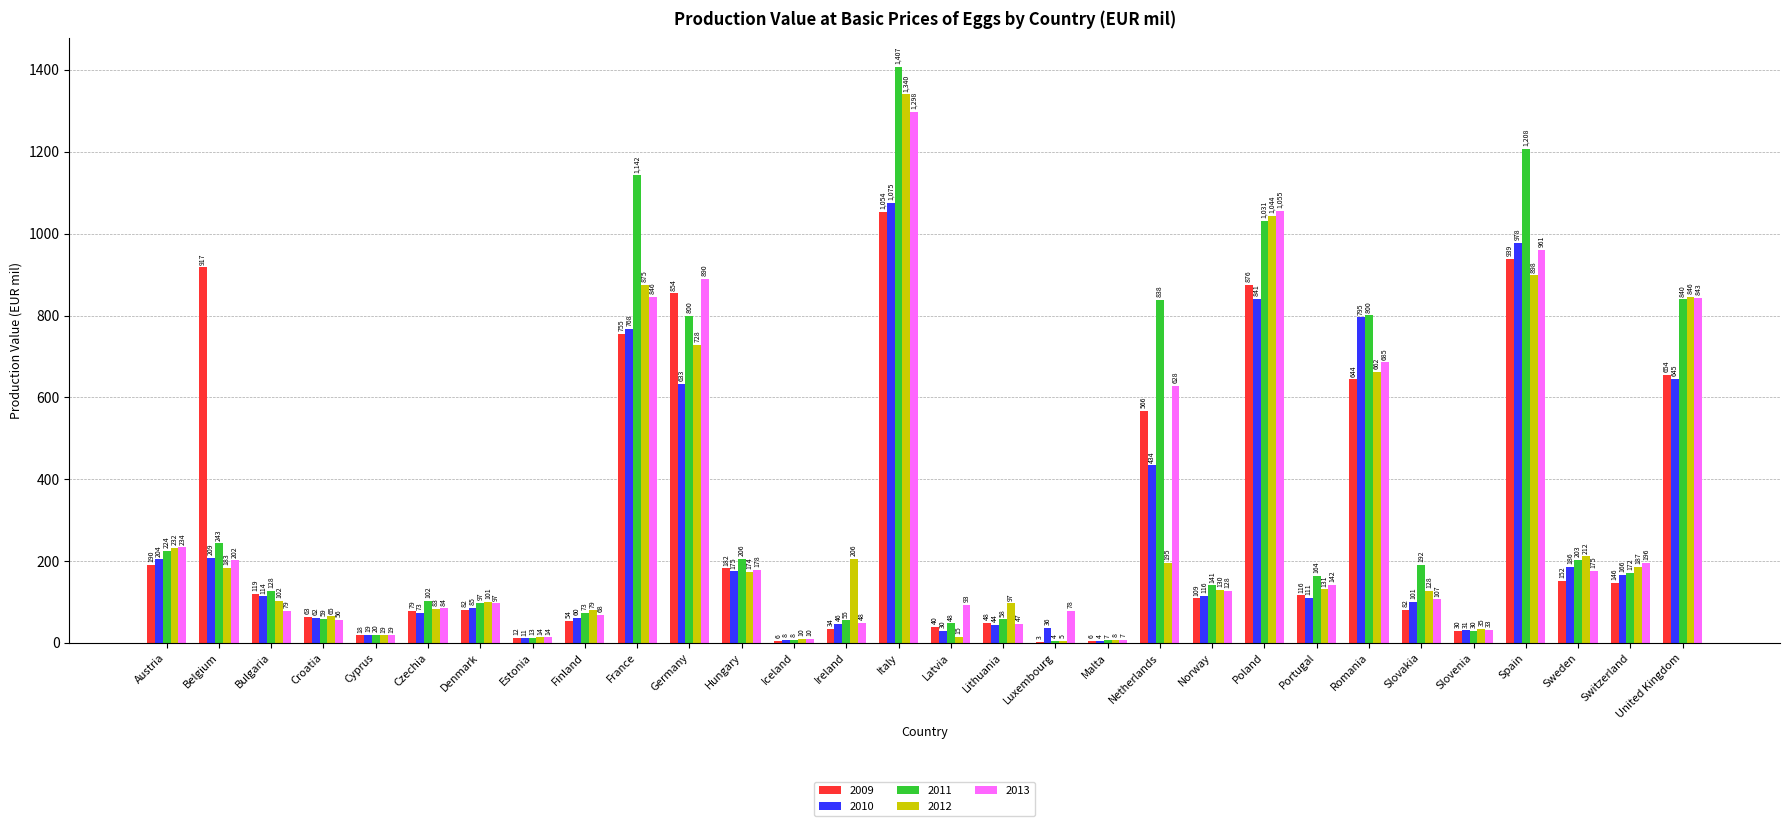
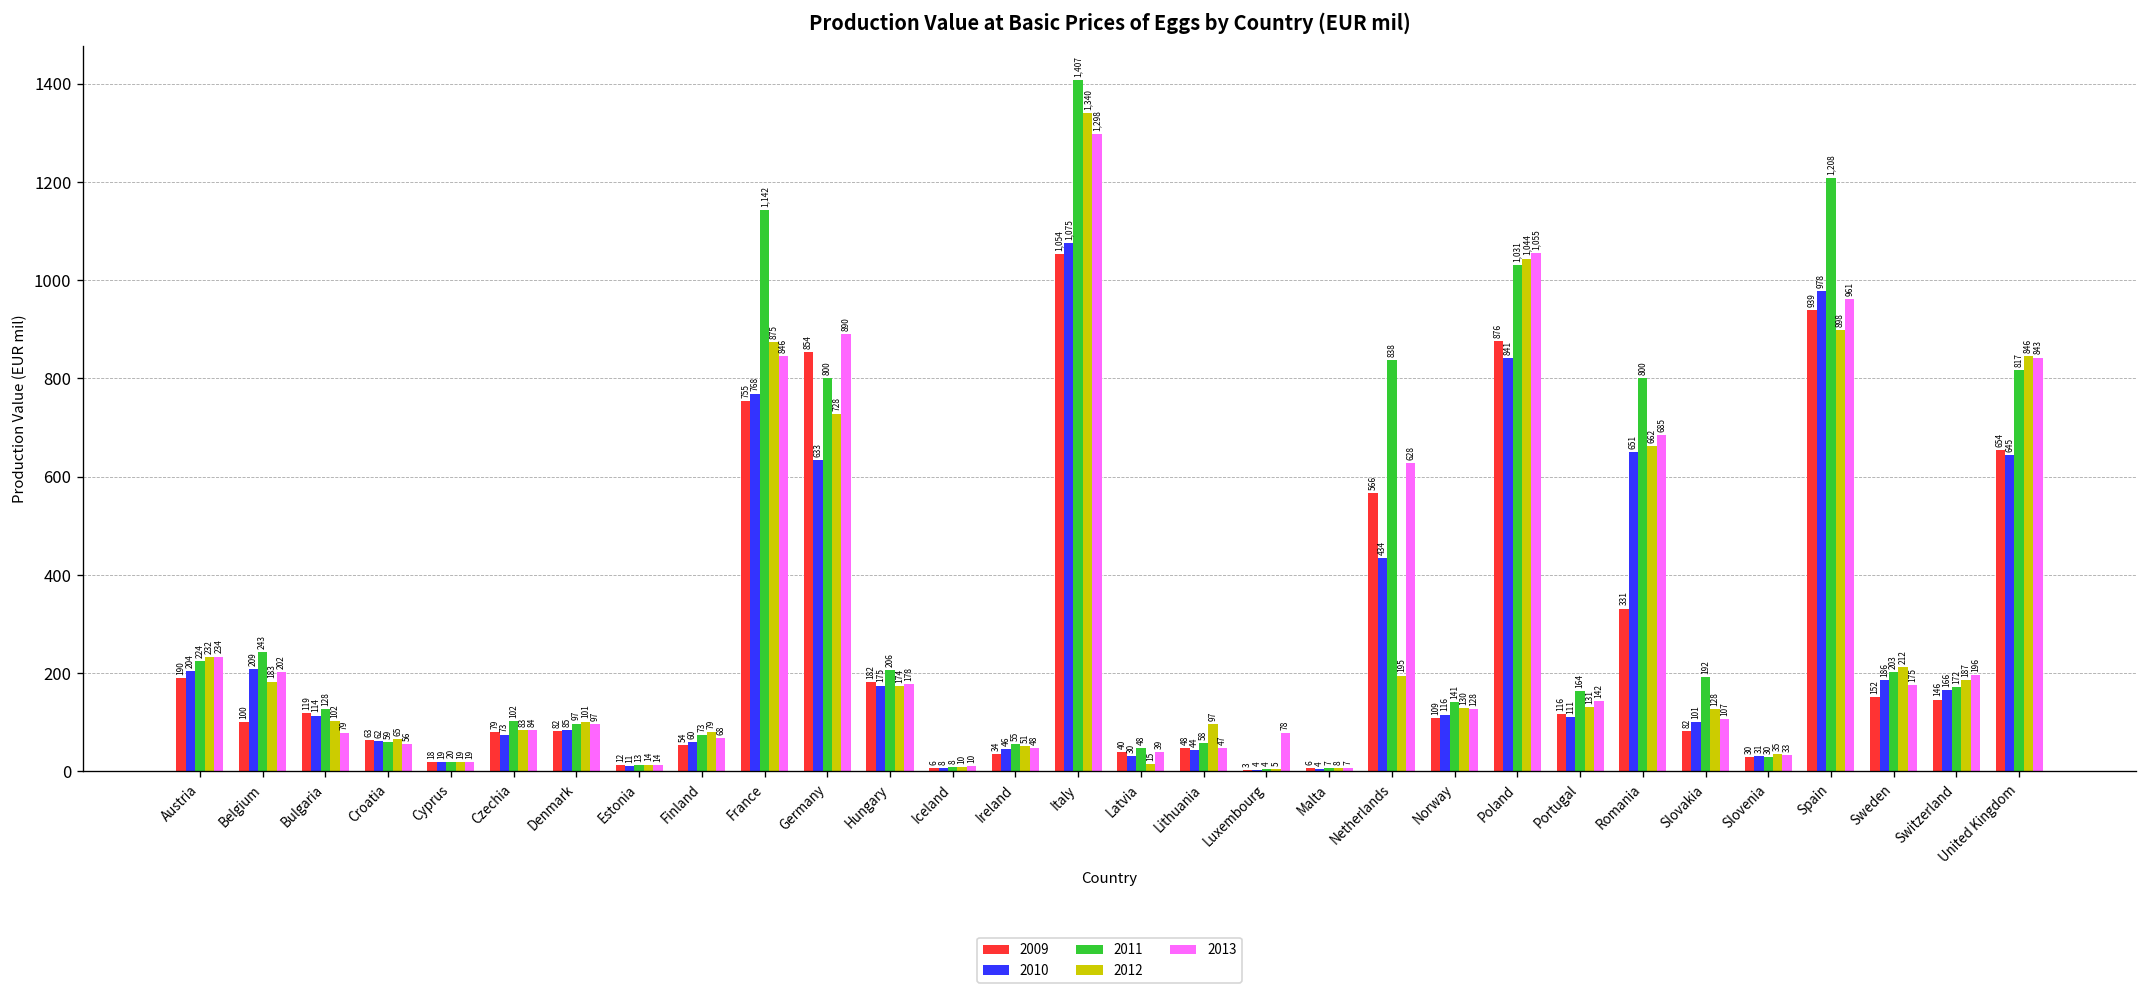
  {
    "2009": {
      "Austria": "190",
-     "Belgium": "917",
+     "Belgium": "100",
      "Bulgaria": "119",
      "Croatia": "63",
      "Cyprus": "18",
      "Czechia": "79",
      "Denmark": "82",
      "Estonia": "12",
      "Finland": "54",
      "France": "755",
      "Germany": "854",
      "Hungary": "182",
      "Iceland": "6",
      "Ireland": "34",
      "Italy": "1,054",
      "Latvia": "40",
      "Lithuania": "48",
      "Luxembourg": "3",
      "Malta": "6",
      "Netherlands": "566",
      "Norway": "109",
      "Poland": "876",
      "Portugal": "116",
-     "Romania": "644",
+     "Romania": "331",
      "Slovakia": "82",
      "Slovenia": "30",
      "Spain": "939",
      "Sweden": "152",
      "Switzerland": "146",
      "United Kingdom": "654"
    },
    "2010": {
      "Austria": "204",
      "Belgium": "209",
      "Bulgaria": "114",
      "Croatia": "62",
      "Cyprus": "19",
      "Czechia": "73",
      "Denmark": "85",
      "Estonia": "11",
      "Finland": "60",
      "France": "768",
      "Germany": "633",
      "Hungary": "175",
      "Iceland": "8",
      "Ireland": "46",
      "Italy": "1,075",
      "Latvia": "30",
      "Lithuania": "44",
-     "Luxembourg": "36",
+     "Luxembourg": "4",
      "Malta": "4",
      "Netherlands": "434",
      "Norway": "116",
      "Poland": "841",
      "Portugal": "111",
-     "Romania": "795",
+     "Romania": "651",
      "Slovakia": "101",
      "Slovenia": "31",
      "Spain": "978",
      "Sweden": "186",
      "Switzerland": "166",
      "United Kingdom": "645"
    },
    "2011": {
      "Austria": "224",
      "Belgium": "243",
      "Bulgaria": "128",
      "Croatia": "59",
      "Cyprus": "20",
      "Czechia": "102",
      "Denmark": "97",
      "Estonia": "13",
      "Finland": "73",
      "France": "1,142",
      "Germany": "800",
      "Hungary": "206",
      "Iceland": "8",
      "Ireland": "55",
      "Italy": "1,407",
      "Latvia": "48",
      "Lithuania": "58",
      "Luxembourg": "4",
      "Malta": "7",
      "Netherlands": "838",
      "Norway": "141",
      "Poland": "1,031",
      "Portugal": "164",
      "Romania": "800",
      "Slovakia": "192",
      "Slovenia": "30",
      "Spain": "1,208",
      "Sweden": "203",
      "Switzerland": "172",
-     "United Kingdom": "840"
+     "United Kingdom": "817"
    },
    "2012": {
      "Austria": "232",
      "Belgium": "183",
      "Bulgaria": "102",
      "Croatia": "65",
      "Cyprus": "19",
      "Czechia": "83",
      "Denmark": "101",
      "Estonia": "14",
      "Finland": "79",
      "France": "875",
      "Germany": "728",
      "Hungary": "174",
      "Iceland": "10",
-     "Ireland": "206",
+     "Ireland": "51",
      "Italy": "1,340",
      "Latvia": "15",
      "Lithuania": "97",
      "Luxembourg": "5",
      "Malta": "8",
      "Netherlands": "195",
      "Norway": "130",
      "Poland": "1,044",
      "Portugal": "131",
      "Romania": "662",
      "Slovakia": "128",
      "Slovenia": "35",
      "Spain": "898",
      "Sweden": "212",
      "Switzerland": "187",
      "United Kingdom": "846"
    },
    "2013": {
      "Austria": "234",
      "Belgium": "202",
      "Bulgaria": "79",
      "Croatia": "56",
      "Cyprus": "19",
      "Czechia": "84",
      "Denmark": "97",
      "Estonia": "14",
      "Finland": "68",
      "France": "846",
      "Germany": "890",
      "Hungary": "178",
      "Iceland": "10",
      "Ireland": "48",
      "Italy": "1,298",
-     "Latvia": "93",
+     "Latvia": "39",
      "Lithuania": "47",
      "Luxembourg": "78",
      "Malta": "7",
      "Netherlands": "628",
      "Norway": "128",
      "Poland": "1,055",
      "Portugal": "142",
      "Romania": "685",
      "Slovakia": "107",
      "Slovenia": "33",
      "Spain": "961",
      "Sweden": "175",
      "Switzerland": "196",
      "United Kingdom": "843"
    }
  }
